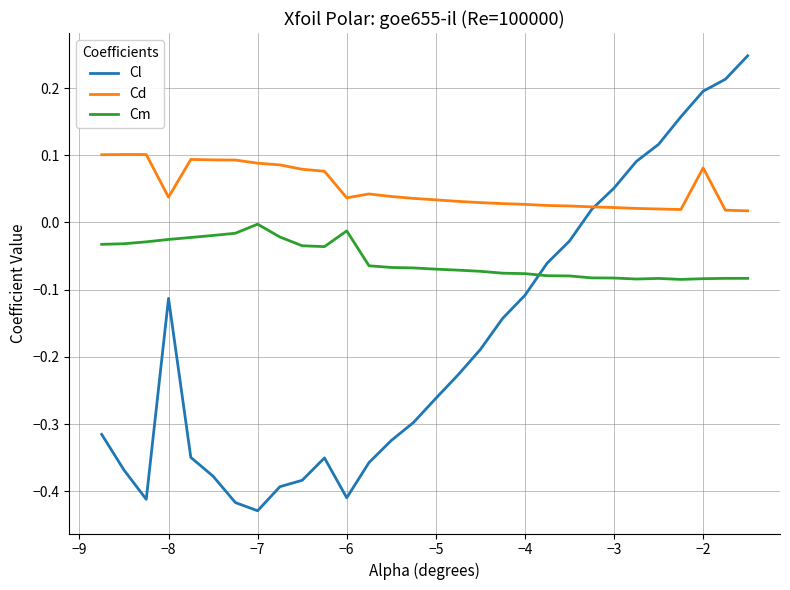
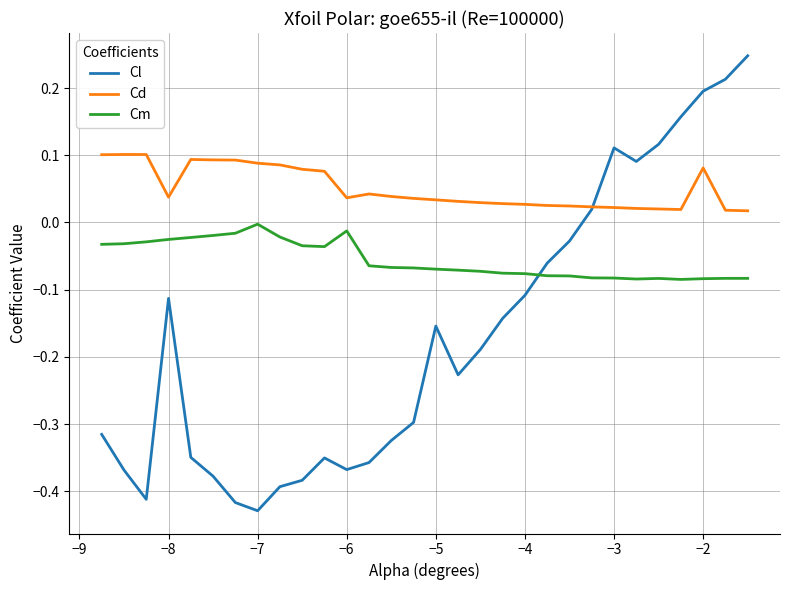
  {
    "Cl": {
      "−8": -0.11,
      "−7": -0.43,
-     "−6": -0.41,
-     "−5": -0.26,
+     "−6": -0.37,
+     "−5": -0.15,
      "−4": -0.11,
-     "−3": 0.05,
+     "−3": 0.11,
      "−2": 0.20
    },
    "Cd": {
      "−8": 0.04,
      "−7": 0.09,
      "−6": 0.04,
      "−5": 0.03,
      "−4": 0.03,
      "−3": 0.02,
      "−2": 0.08
    },
    "Cm": {
      "−8": -0.03,
      "−7": 0.00,
      "−6": -0.01,
      "−5": -0.07,
      "−4": -0.08,
      "−3": -0.08,
      "−2": -0.08
    }
  }
